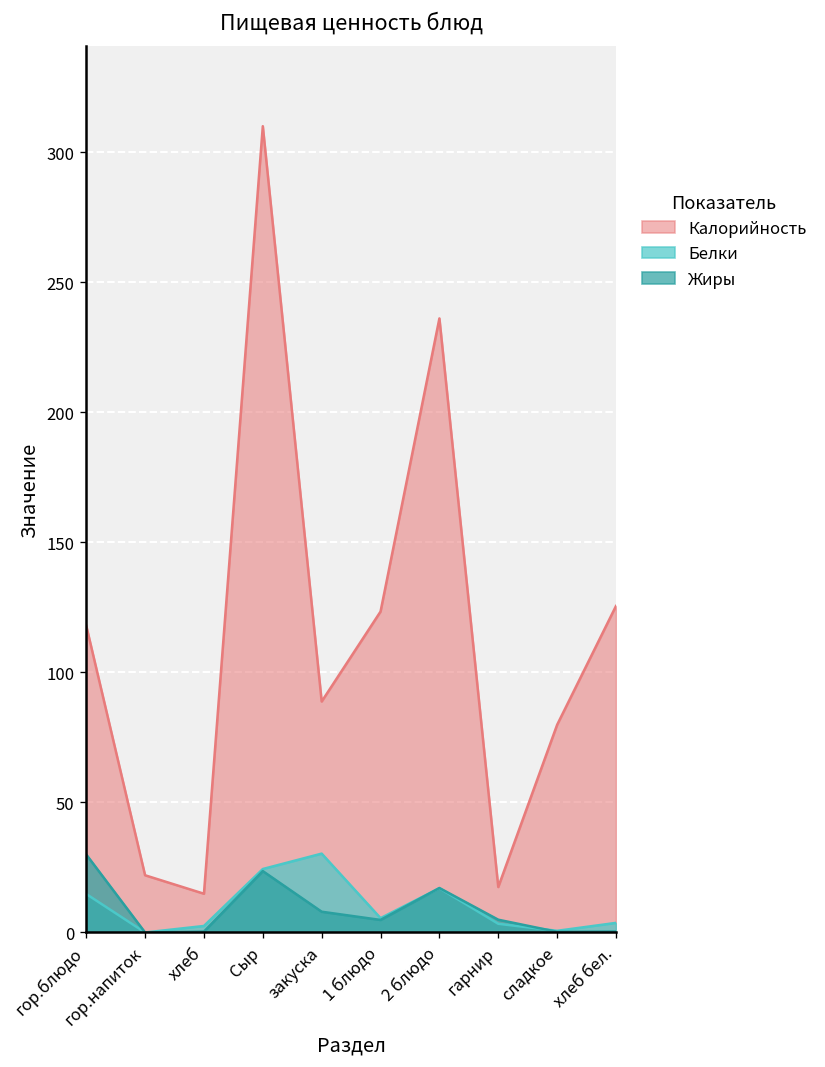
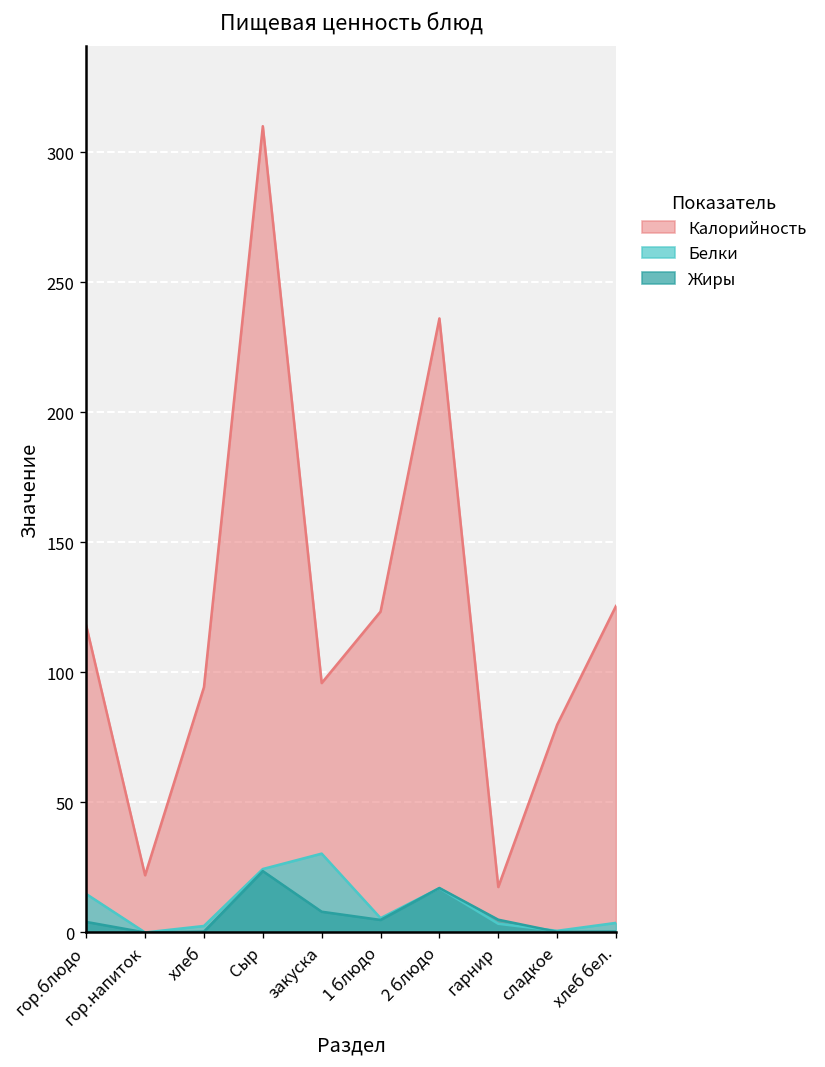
  {
    "Калорийность": {
      "гор.блюдо": 118,
      "гор.напиток": 22,
-     "хлеб": 15,
+     "хлеб": 94,
      "Сыр": 310,
-     "закуска": 89,
+     "закуска": 96,
      "1 блюдо": 123,
      "2 блюдо": 236,
      "гарнир": 17,
      "сладкое": 80,
      "хлеб бел.": 126
    },
    "Белки": {
      "гор.блюдо": 15,
      "хлеб": 3,
      "закуска": 30,
      "гарнир": 3,
      "хлеб бел.": 4
    },
    "Жиры": {
-     "гор.блюдо": 30,
+     "гор.блюдо": 4,
      "хлеб": 0,
      "закуска": 8,
      "гарнир": 5,
      "хлеб бел.": 0
    }
  }
